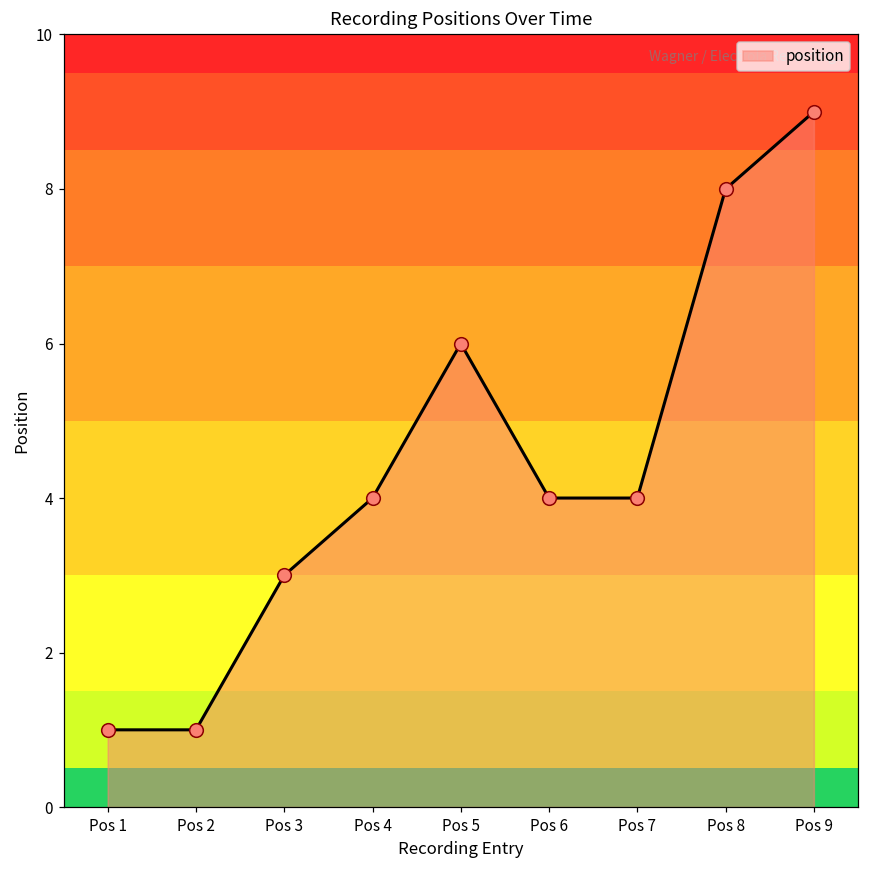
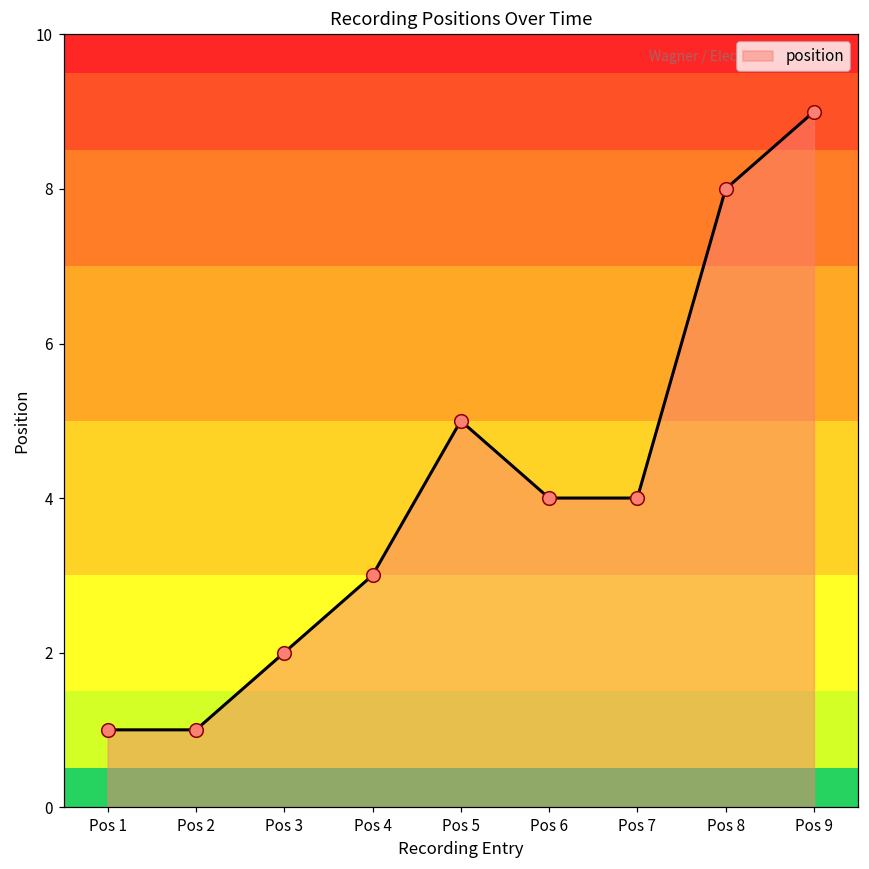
  {
    "Pos 1": 1,
    "Pos 2": 1,
-   "Pos 3": 3,
-   "Pos 4": 4,
-   "Pos 5": 6,
+   "Pos 3": 2,
+   "Pos 4": 3,
+   "Pos 5": 5,
    "Pos 6": 4,
    "Pos 7": 4,
    "Pos 8": 8,
    "Pos 9": 9
  }
